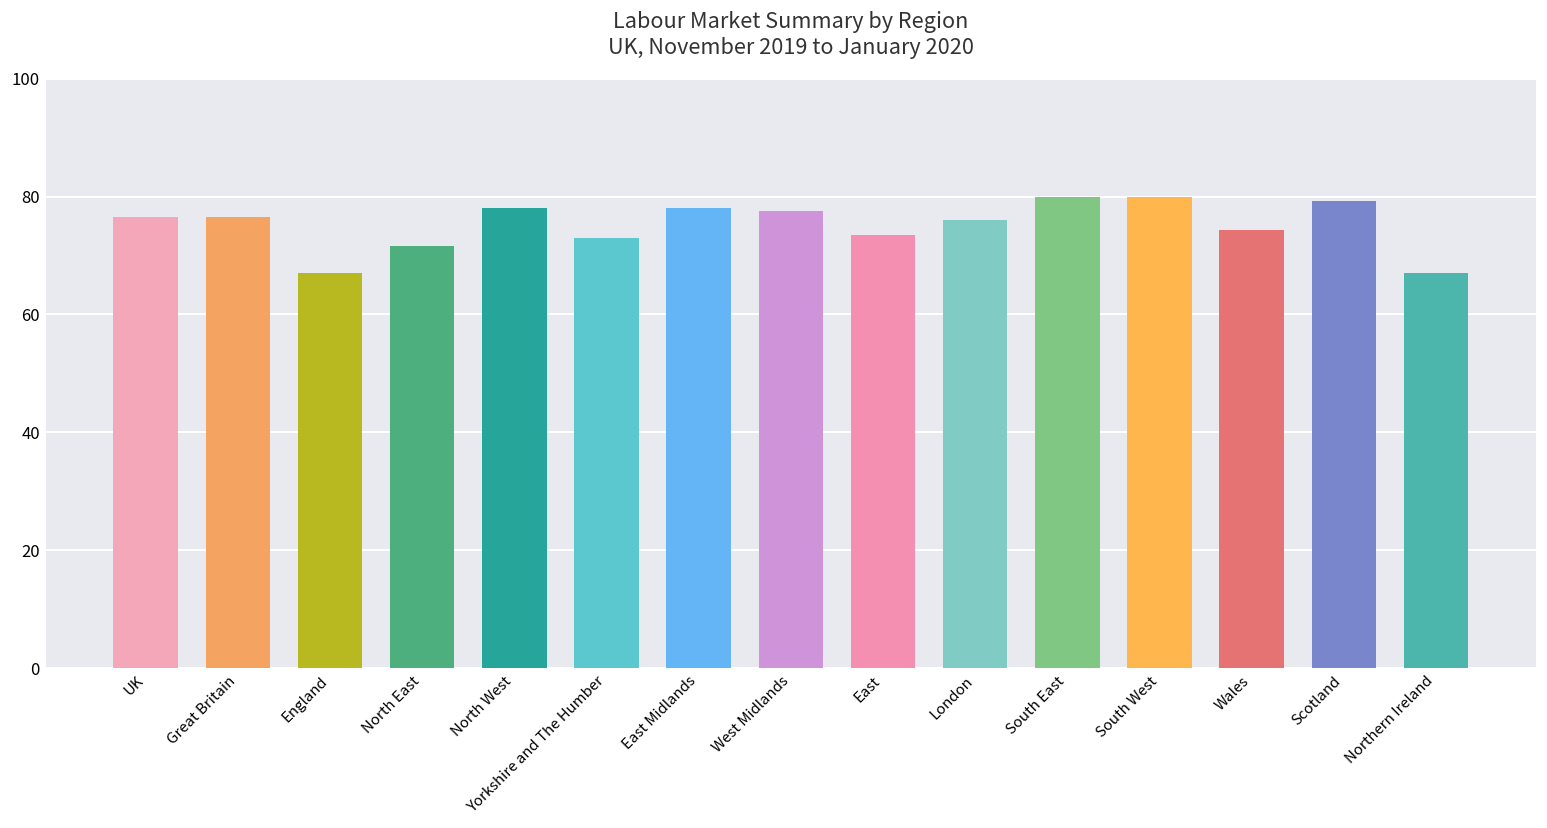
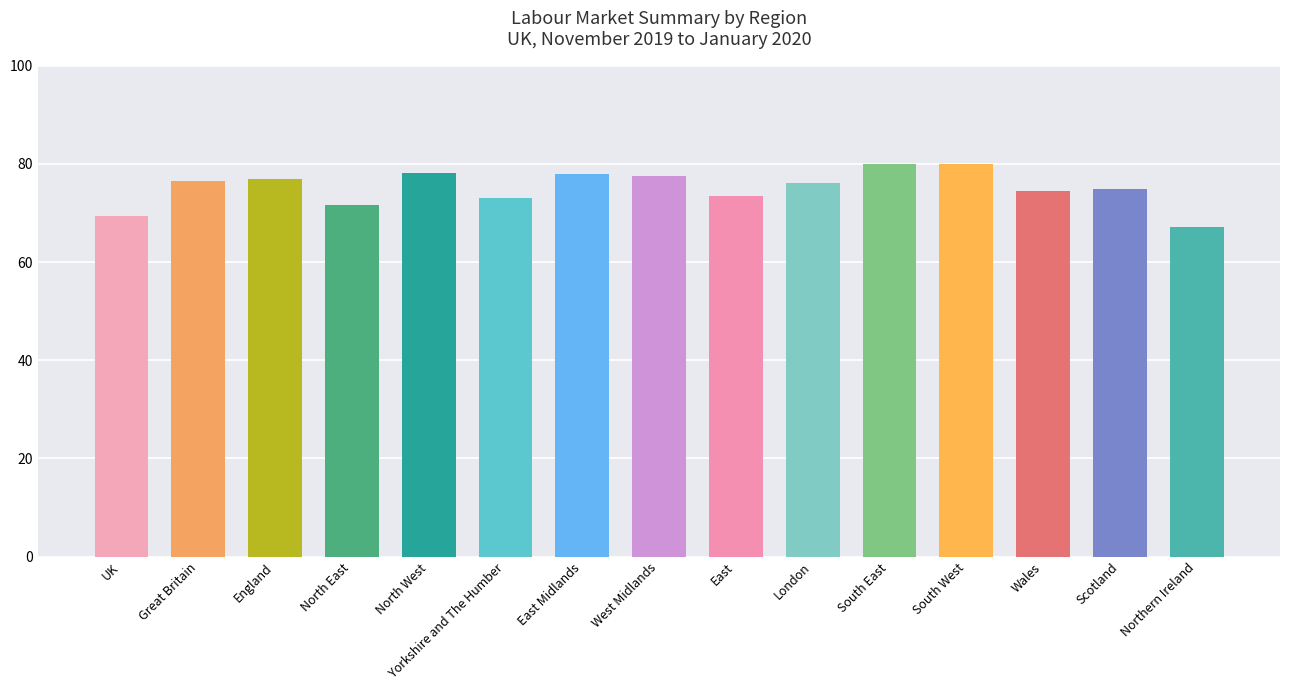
  {
-   "UK": 77,
+   "UK": 69,
    "Great Britain": 77,
-   "England": 67,
+   "England": 77,
    "North East": 72,
    "North West": 78,
    "Yorkshire and The Humber": 73,
    "East Midlands": 78,
    "West Midlands": 78,
    "East": 74,
    "London": 76,
    "South East": 80,
    "South West": 80,
    "Wales": 74,
-   "Scotland": 79,
+   "Scotland": 75,
    "Northern Ireland": 67
  }
